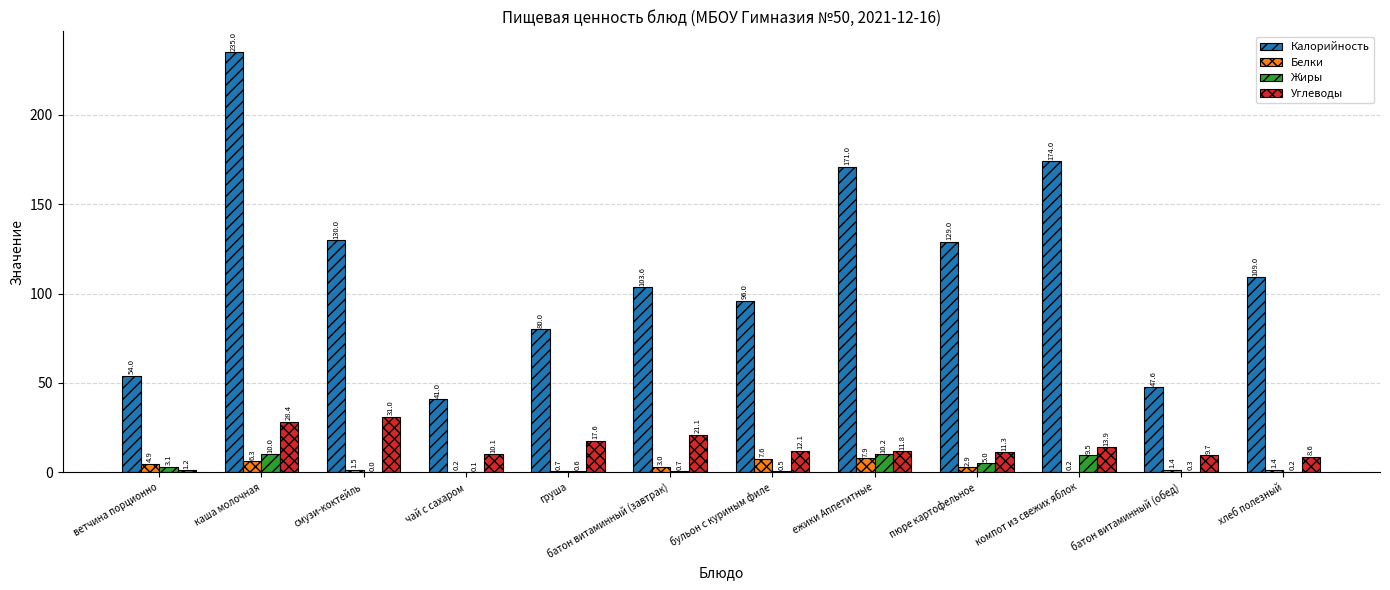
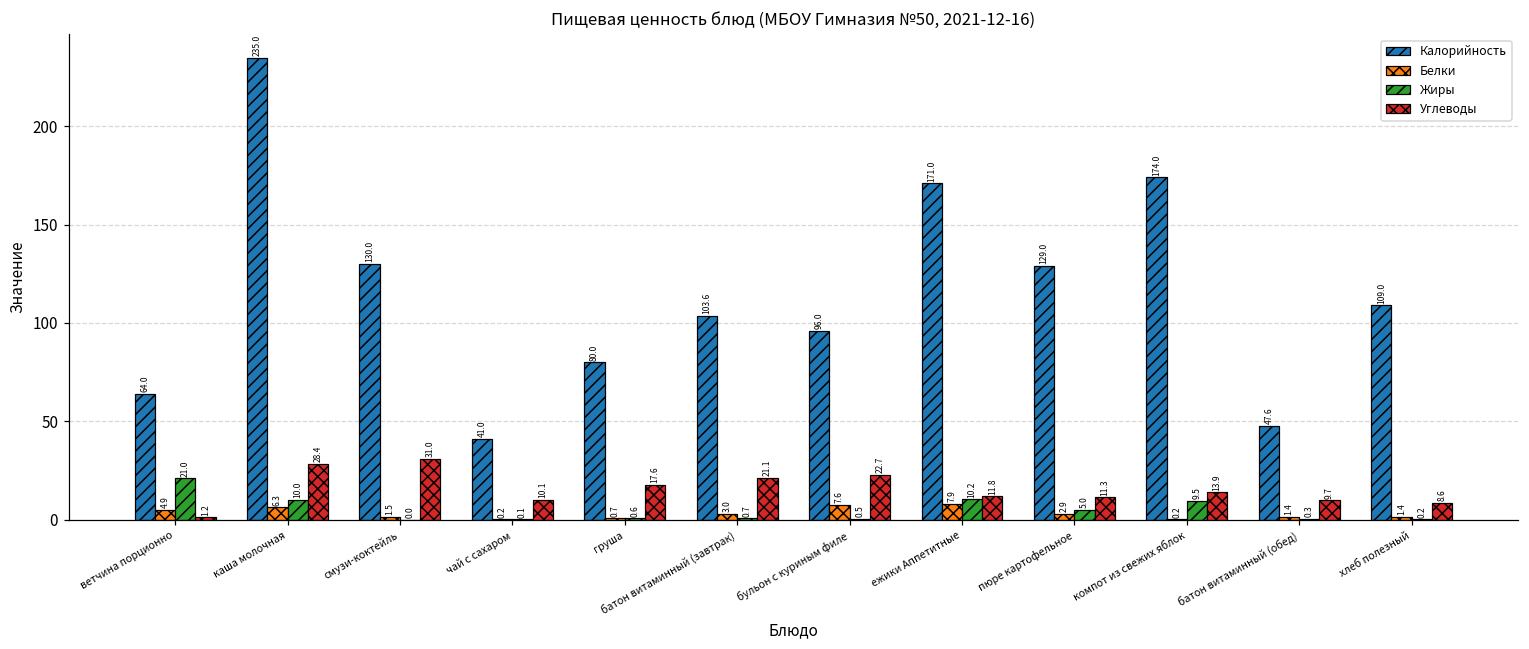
  {
    "Калорийность": {
-     "ветчина порционно": 54.0,
+     "ветчина порционно": 64.0,
      "каша молочная": 235.0,
      "смузи-коктейль": 130.0,
      "чай с сахаром": 41.0,
      "груша": 80.0,
      "батон витаминный (завтрак)": 103.6,
      "бульон с куриным филе": 96.0,
      "ежики Аппетитные": 171.0,
      "пюре картофельное": 129.0,
      "компот из свежих яблок": 174.0,
      "батон витаминный (обед)": 47.6,
      "хлеб полезный": 109.0
    },
    "Белки": {
      "ветчина порционно": 4.9,
      "каша молочная": 6.3,
      "смузи-коктейль": 1.5,
      "чай с сахаром": 0.2,
      "груша": 0.7,
      "батон витаминный (завтрак)": 3.0,
      "бульон с куриным филе": 7.6,
      "ежики Аппетитные": 7.9,
      "пюре картофельное": 2.9,
      "компот из свежих яблок": 0.2,
      "батон витаминный (обед)": 1.4,
      "хлеб полезный": 1.4
    },
    "Жиры": {
-     "ветчина порционно": 3.1,
+     "ветчина порционно": 21.0,
      "каша молочная": 10.0,
      "смузи-коктейль": 0.0,
      "чай с сахаром": 0.1,
      "груша": 0.6,
      "батон витаминный (завтрак)": 0.7,
      "бульон с куриным филе": 0.5,
      "ежики Аппетитные": 10.2,
      "пюре картофельное": 5.0,
      "компот из свежих яблок": 9.5,
      "батон витаминный (обед)": 0.3,
      "хлеб полезный": 0.2
    },
    "Углеводы": {
      "ветчина порционно": 1.2,
      "каша молочная": 28.4,
      "смузи-коктейль": 31.0,
      "чай с сахаром": 10.1,
      "груша": 17.6,
      "батон витаминный (завтрак)": 21.1,
-     "бульон с куриным филе": 12.1,
+     "бульон с куриным филе": 22.7,
      "ежики Аппетитные": 11.8,
      "пюре картофельное": 11.3,
      "компот из свежих яблок": 13.9,
      "батон витаминный (обед)": 9.7,
      "хлеб полезный": 8.6
    }
  }
